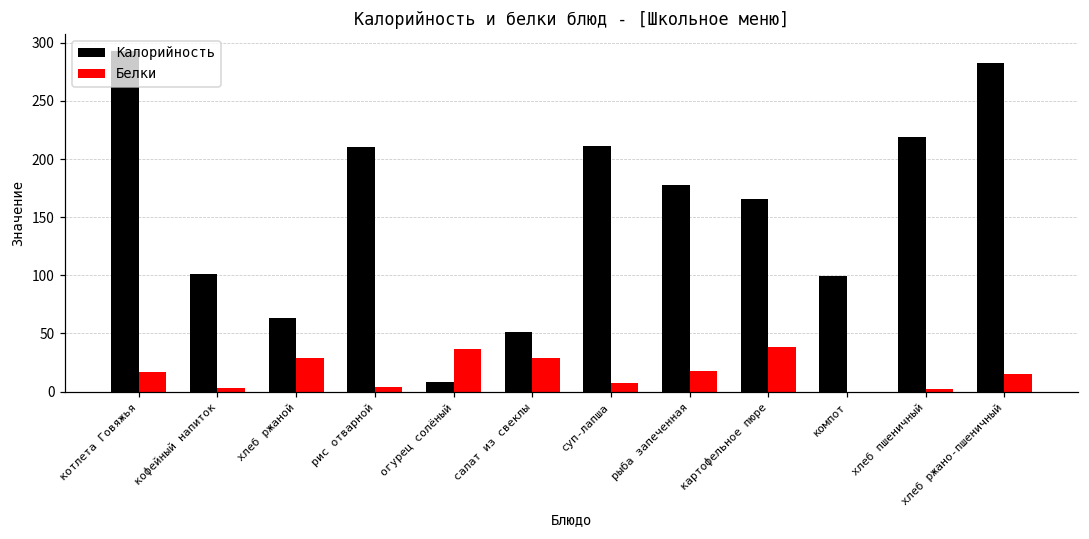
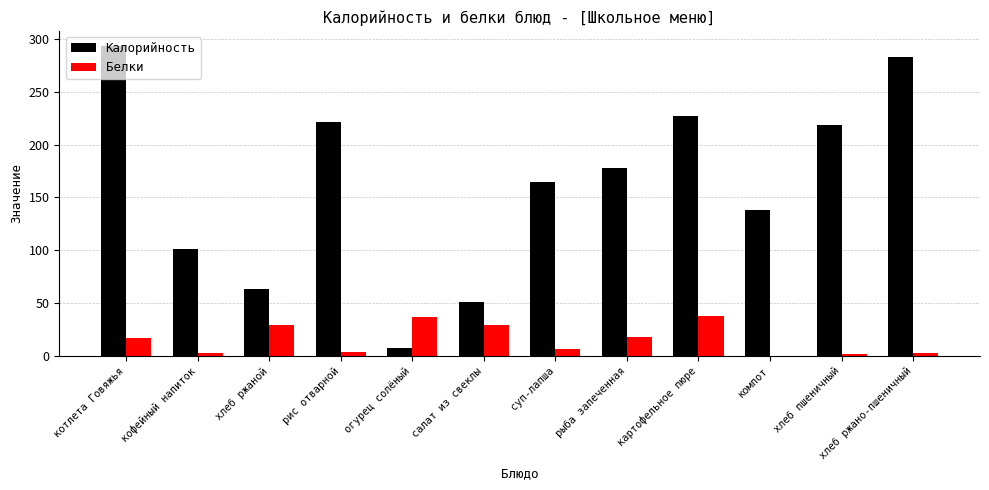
  {
    "Калорийность": {
      "кофейный напиток": 101,
      "хлеб ржаной": 63,
-     "рис отварной": 210,
+     "рис отварной": 221,
      "огурец солёный": 8,
      "салат из свеклы": 51,
-     "суп-лапша": 211,
+     "суп-лапша": 165,
      "рыба запеченная": 178,
-     "картофельное пюре": 166,
-     "компот": 99,
+     "картофельное пюре": 227,
+     "компот": 138,
      "хлеб пшеничный": 219,
      "хлеб ржано-пшеничный": 283
    },
    "Белки": {
      "котлета Говяжья": 17,
      "кофейный напиток": 3,
      "хлеб ржаной": 29,
      "рис отварной": 4,
      "огурец солёный": 37,
      "салат из свеклы": 29,
      "суп-лапша": 7,
      "рыба запеченная": 18,
      "картофельное пюре": 38,
      "компот": 0,
-     "хлеб ржано-пшеничный": 15
+     "хлеб ржано-пшеничный": 3
    }
  }
